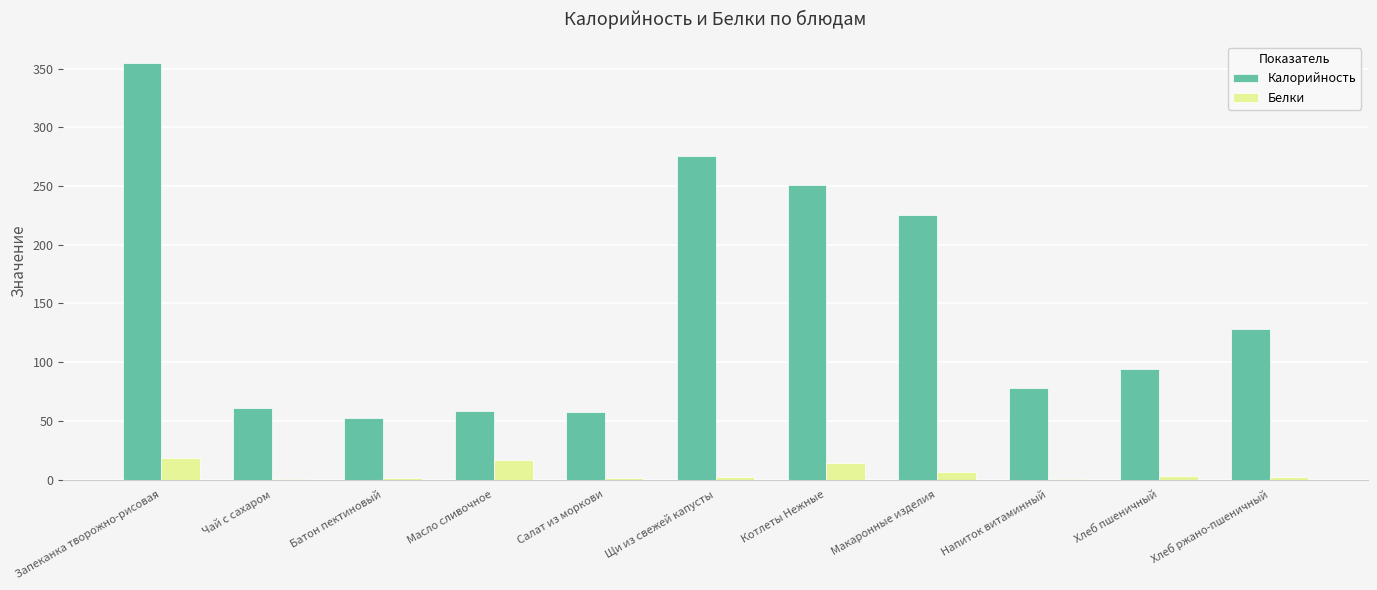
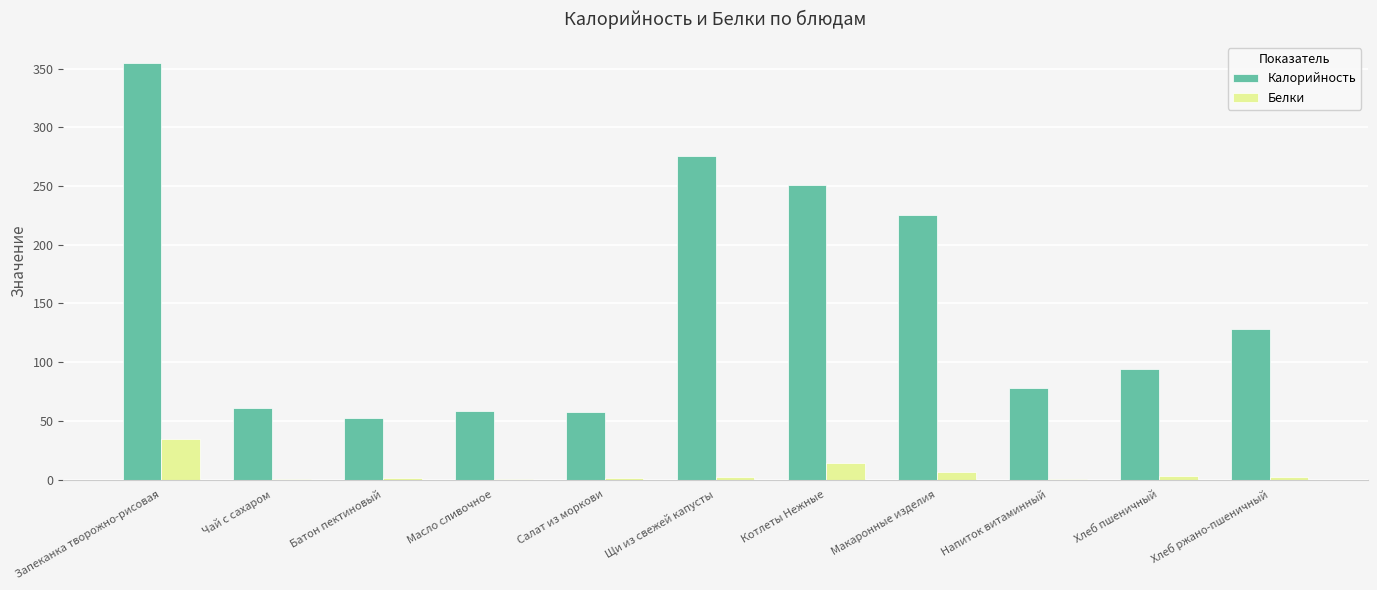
  {
    "Калорийность": {
      "Запеканка творожно-рисовая": 355,
      "Чай с сахаром": 61,
      "Батон пектиновый": 52,
      "Масло сливочное": 58,
      "Салат из моркови": 57,
      "Щи из свежей капусты": 276,
      "Котлеты Нежные": 251,
      "Макаронные изделия": 225,
      "Напиток витаминный": 78,
      "Хлеб пшеничный": 94,
      "Хлеб ржано-пшеничный": 128
    },
    "Белки": {
-     "Запеканка творожно-рисовая": 18,
-     "Масло сливочное": 16,
+     "Запеканка творожно-рисовая": 34,
+     "Масло сливочное": 0,
      "Котлеты Нежные": 14,
      "Макаронные изделия": 6,
      "Хлеб пшеничный": 3,
      "Хлеб ржано-пшеничный": 2
    }
  }
